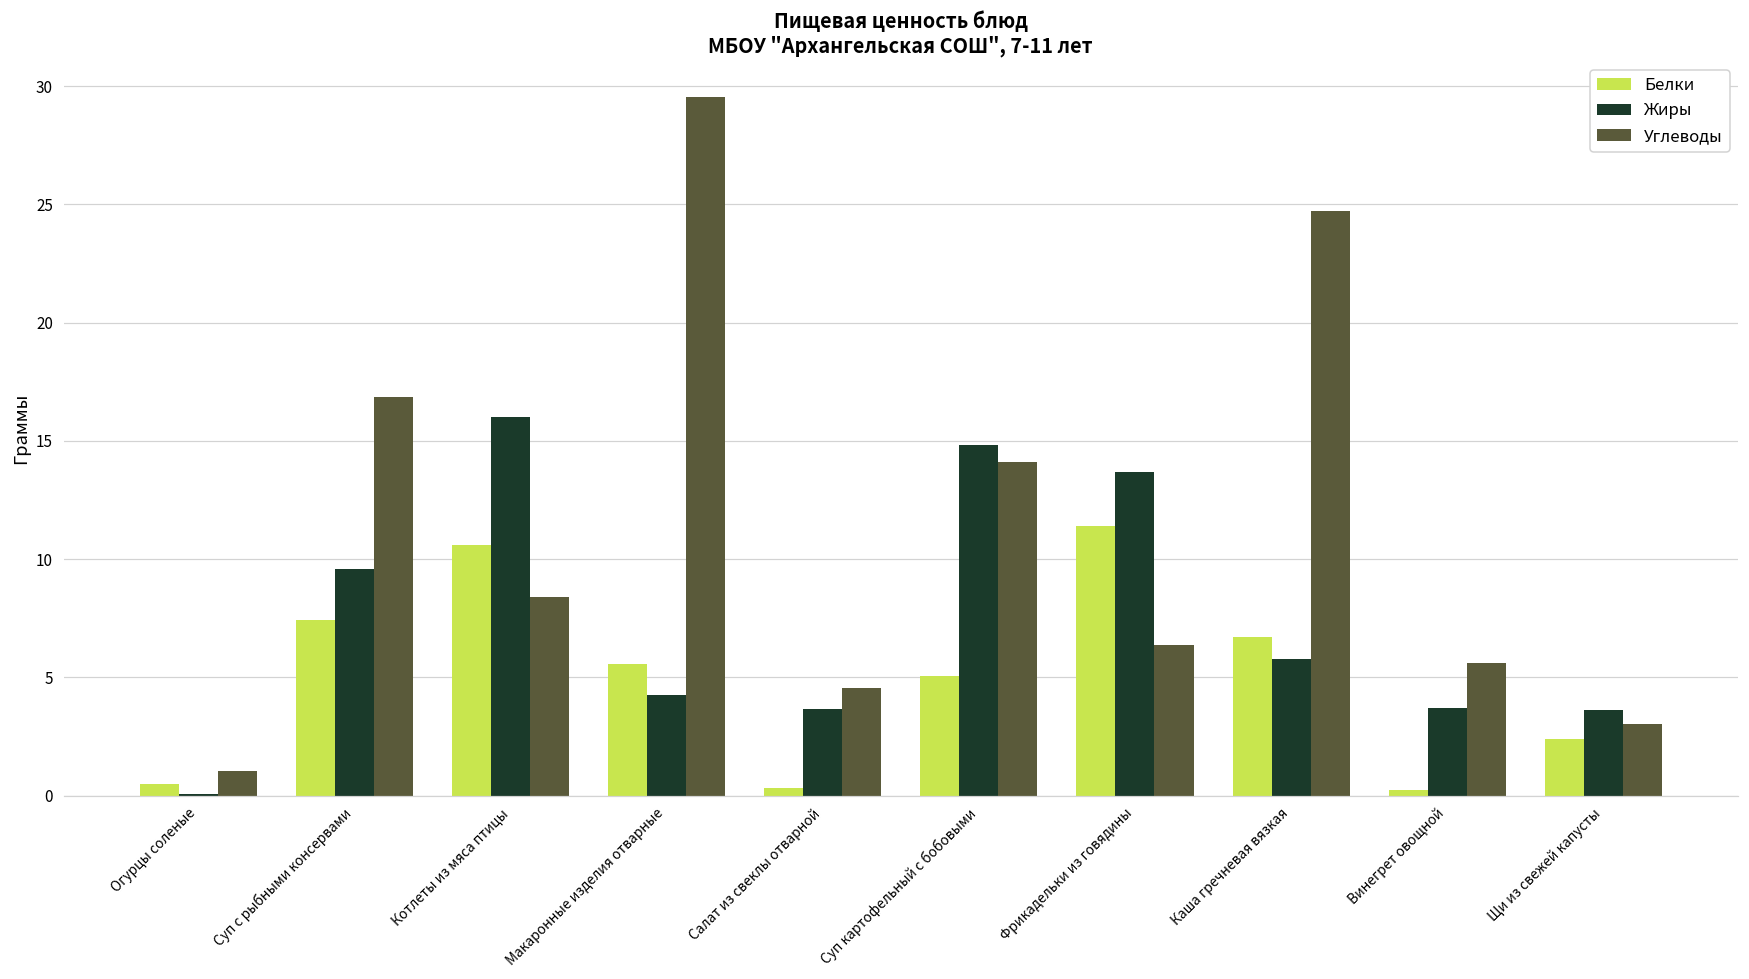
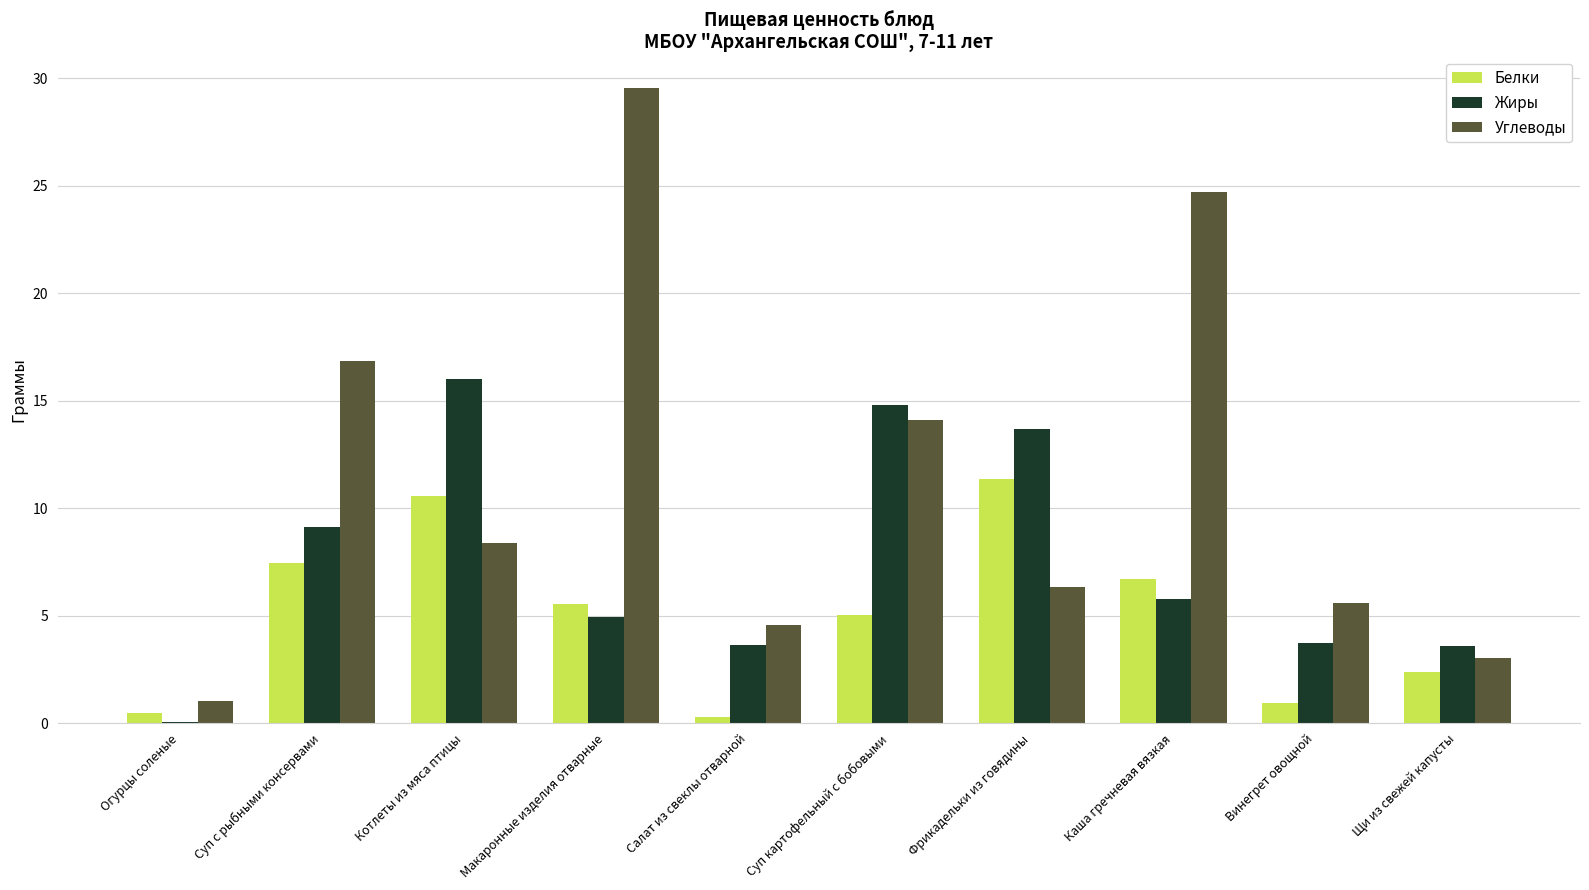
  {
    "Белки": {
      "Огурцы соленые": 0.5,
      "Суп с рыбными консервами": 7.4,
      "Котлеты из мяса птицы": 10.6,
      "Макаронные изделия отварные": 5.6,
      "Салат из свеклы отварной": 0.3,
      "Суп картофельный с бобовыми": 5.0,
      "Фрикадельки из говядины": 11.4,
      "Каша гречневая вязкая": 6.7,
-     "Винегрет овощной": 0.2,
+     "Винегрет овощной": 1.0,
      "Щи из свежей капусты": 2.4
    },
    "Жиры": {
-     "Суп с рыбными консервами": 9.6,
+     "Суп с рыбными консервами": 9.1,
      "Котлеты из мяса птицы": 16.0,
-     "Макаронные изделия отварные": 4.3,
+     "Макаронные изделия отварные": 5.0,
      "Салат из свеклы отварной": 3.7,
      "Суп картофельный с бобовыми": 14.8,
      "Фрикадельки из говядины": 13.7,
      "Каша гречневая вязкая": 5.8,
      "Винегрет овощной": 3.7,
      "Щи из свежей капусты": 3.6
    },
    "Углеводы": {
      "Огурцы соленые": 1.0,
      "Суп с рыбными консервами": 16.9,
      "Котлеты из мяса птицы": 8.4,
      "Макаронные изделия отварные": 29.6,
      "Салат из свеклы отварной": 4.6,
      "Суп картофельный с бобовыми": 14.1,
      "Фрикадельки из говядины": 6.4,
      "Каша гречневая вязкая": 24.7,
      "Винегрет овощной": 5.6,
      "Щи из свежей капусты": 3.0
    }
  }
